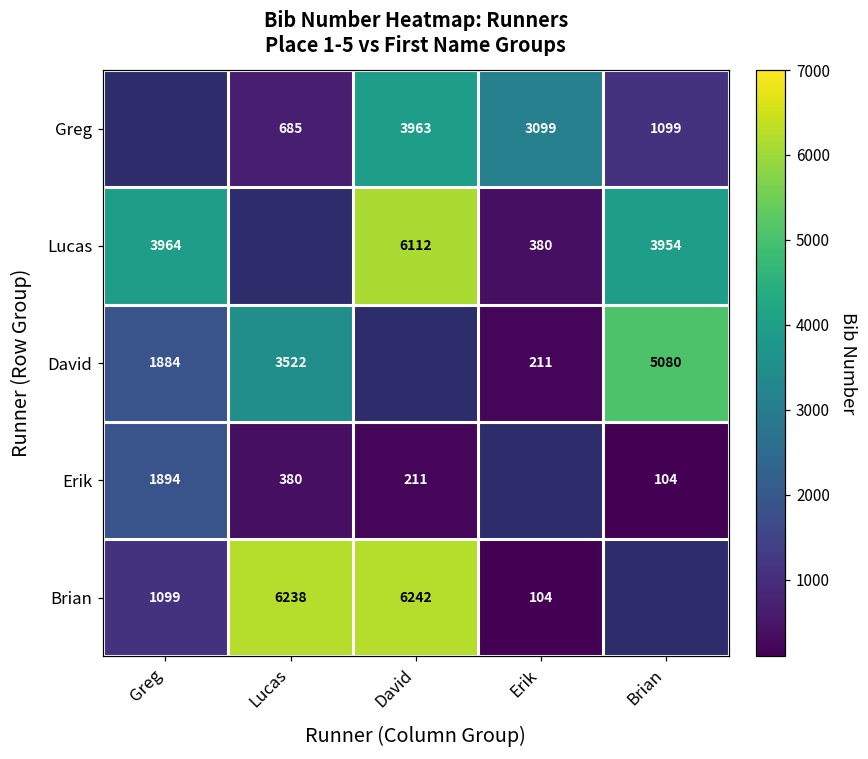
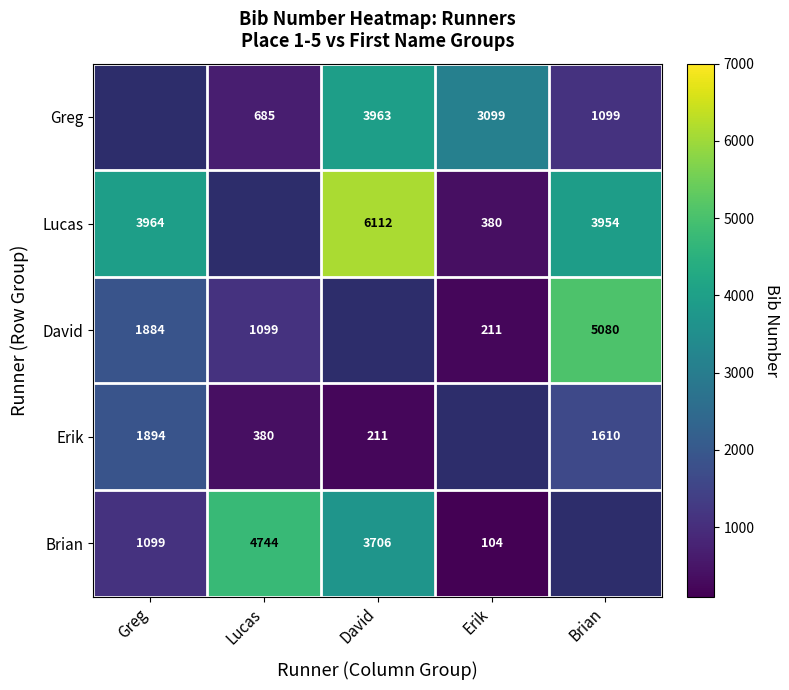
  {
    "Greg": {
      "Lucas": 685,
      "David": 3963,
      "Erik": 3099,
      "Brian": 1099
    },
    "Lucas": {
      "Greg": 3964,
      "David": 6112,
      "Erik": 380,
      "Brian": 3954
    },
    "David": {
      "Greg": 1884,
-     "Lucas": 3522,
+     "Lucas": 1099,
      "Erik": 211,
      "Brian": 5080
    },
    "Erik": {
      "Greg": 1894,
      "Lucas": 380,
      "David": 211,
-     "Brian": 104
+     "Brian": 1610
    },
    "Brian": {
      "Greg": 1099,
-     "Lucas": 6238,
-     "David": 6242,
+     "Lucas": 4744,
+     "David": 3706,
      "Erik": 104
    }
  }
